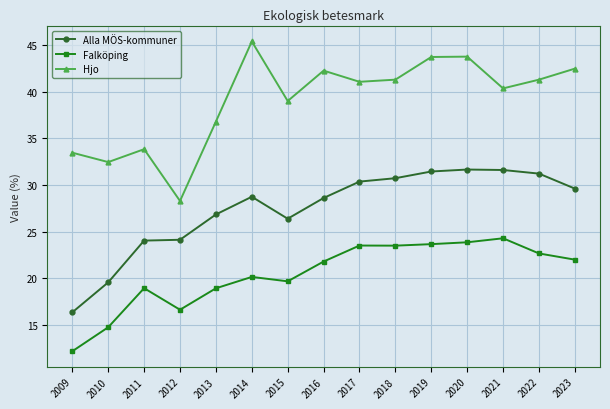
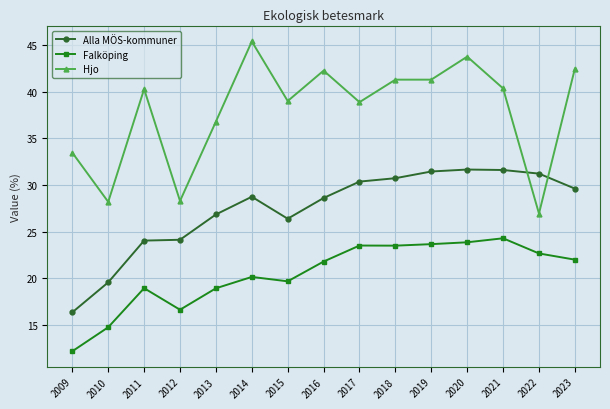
  {
    "Hjo": {
      "2009": 33,
-     "2010": 32,
-     "2011": 34,
+     "2010": 28,
+     "2011": 40,
      "2012": 28,
      "2013": 37,
      "2014": 45,
      "2015": 39,
      "2016": 42,
-     "2017": 41,
+     "2017": 39,
      "2018": 41,
-     "2019": 44,
+     "2019": 41,
      "2020": 44,
      "2021": 40,
-     "2022": 41,
+     "2022": 27,
      "2023": 42
    }
  }
